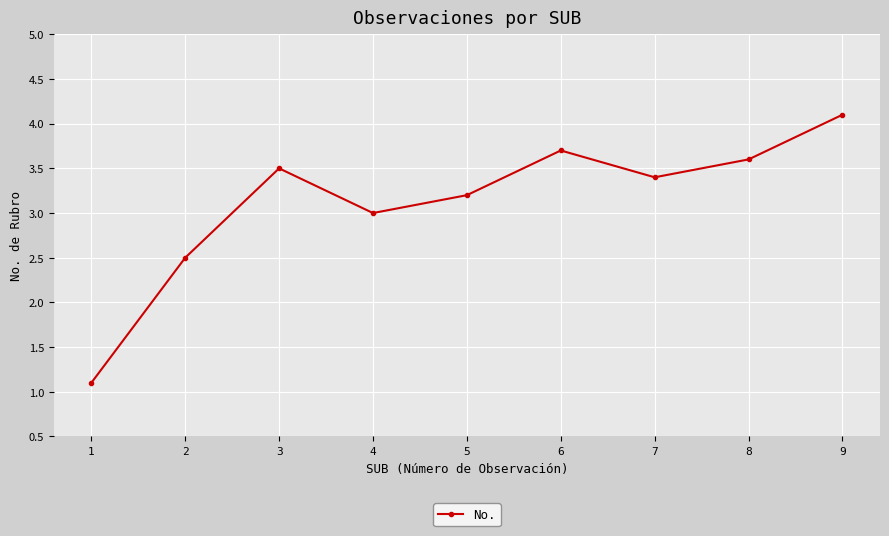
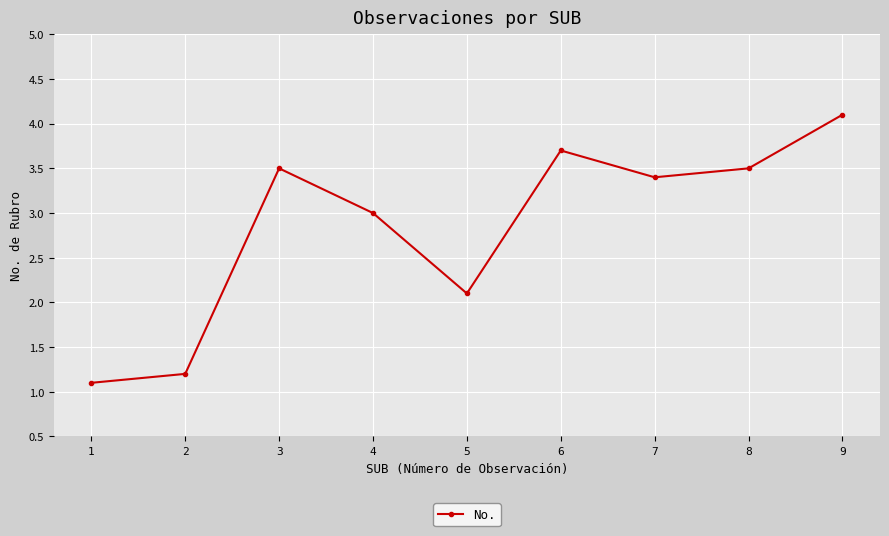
  {
    "1": 1.1,
-   "2": 2.5,
+   "2": 1.2,
    "3": 3.5,
    "4": 3.0,
-   "5": 3.2,
+   "5": 2.1,
    "6": 3.7,
    "7": 3.4,
-   "8": 3.6,
+   "8": 3.5,
    "9": 4.1
  }
